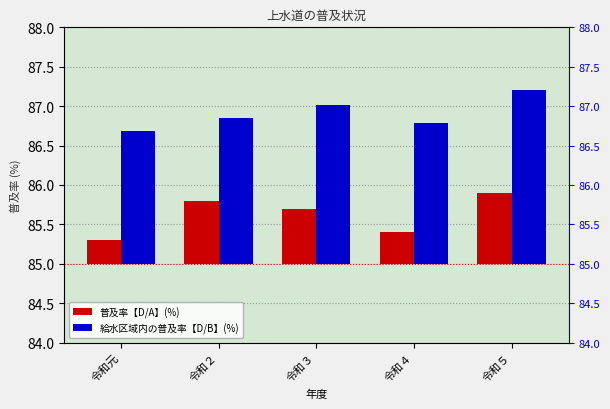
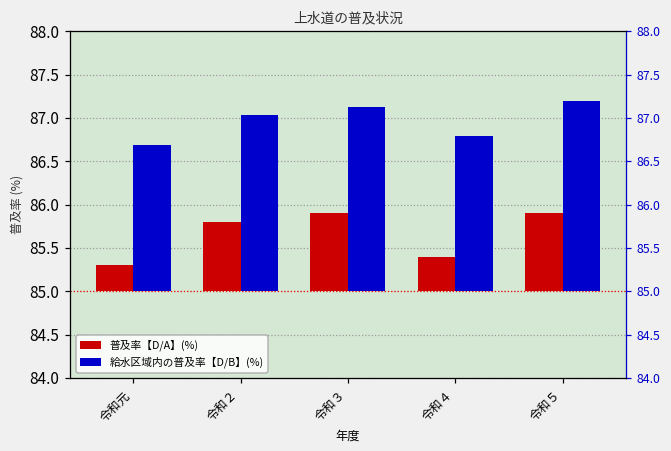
  {
    "普及率【D/A】(%)": {
      "令和元": 85.3,
      "令和２": 85.8,
-     "令和３": 85.7,
+     "令和３": 85.9,
      "令和４": 85.4,
      "令和５": 85.9
    },
    "給水区域内の普及率【D/B】(%)": {
      "令和元": 86.7,
-     "令和２": 86.9,
-     "令和３": 87.0,
+     "令和２": 87.0,
+     "令和３": 87.1,
      "令和４": 86.8,
      "令和５": 87.2
    }
  }
